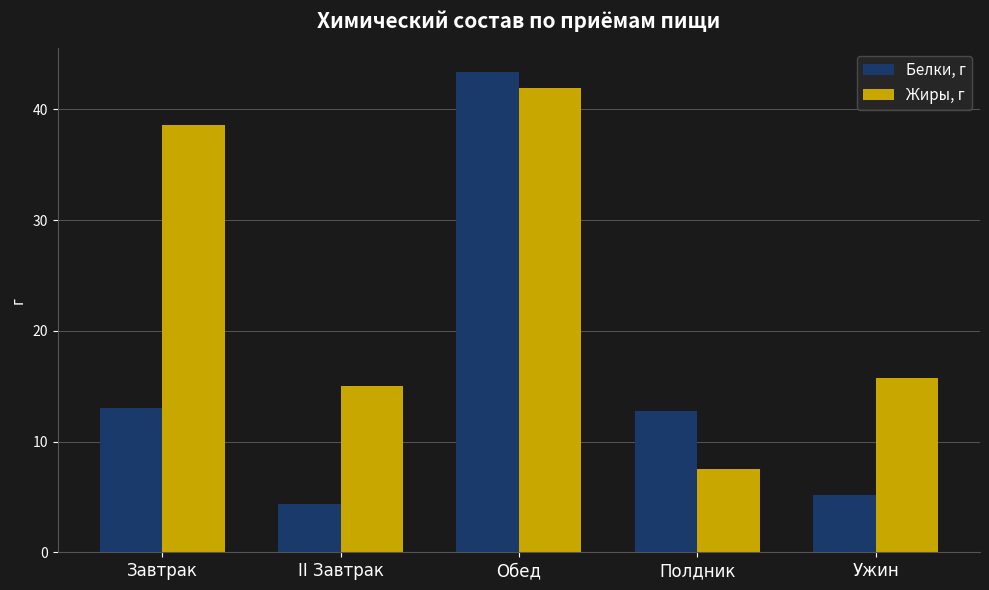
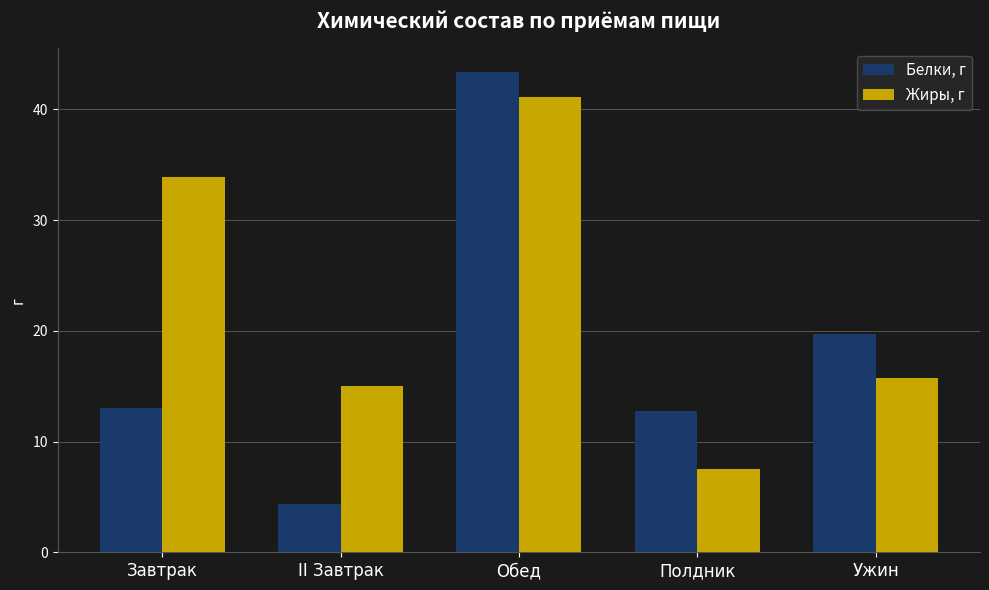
  {
    "Белки, г": {
      "Завтрак": 13.1,
      "II Завтрак": 4.4,
      "Обед": 43.3,
      "Полдник": 12.7,
-     "Ужин": 5.2
+     "Ужин": 19.7
    },
    "Жиры, г": {
-     "Завтрак": 38.6,
+     "Завтрак": 33.9,
      "II Завтрак": 15.0,
-     "Обед": 41.9,
+     "Обед": 41.1,
      "Полдник": 7.5,
      "Ужин": 15.8
    }
  }
